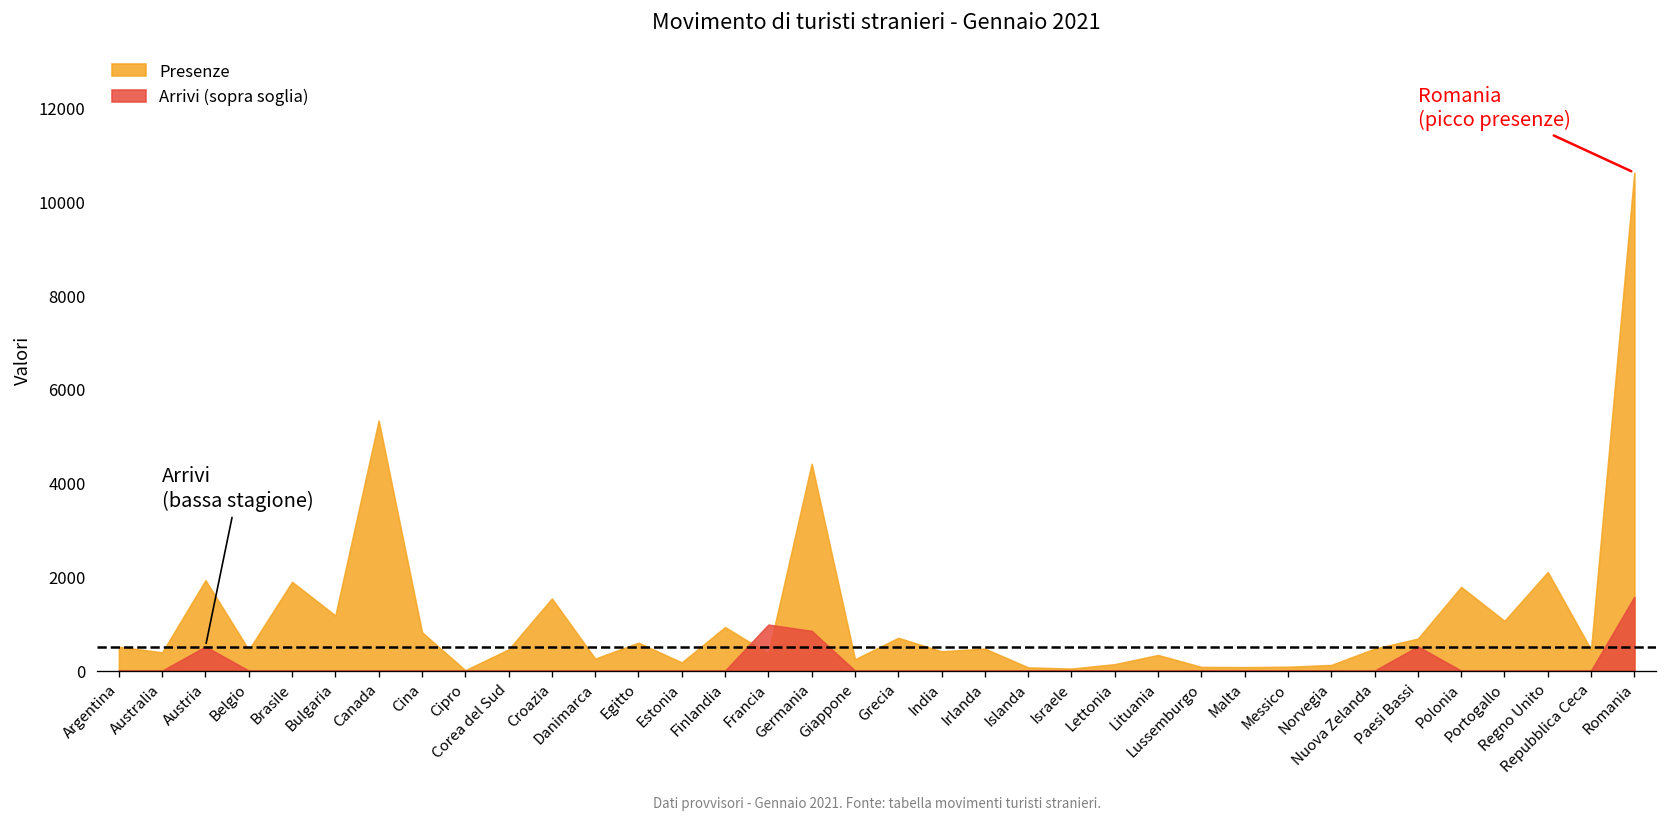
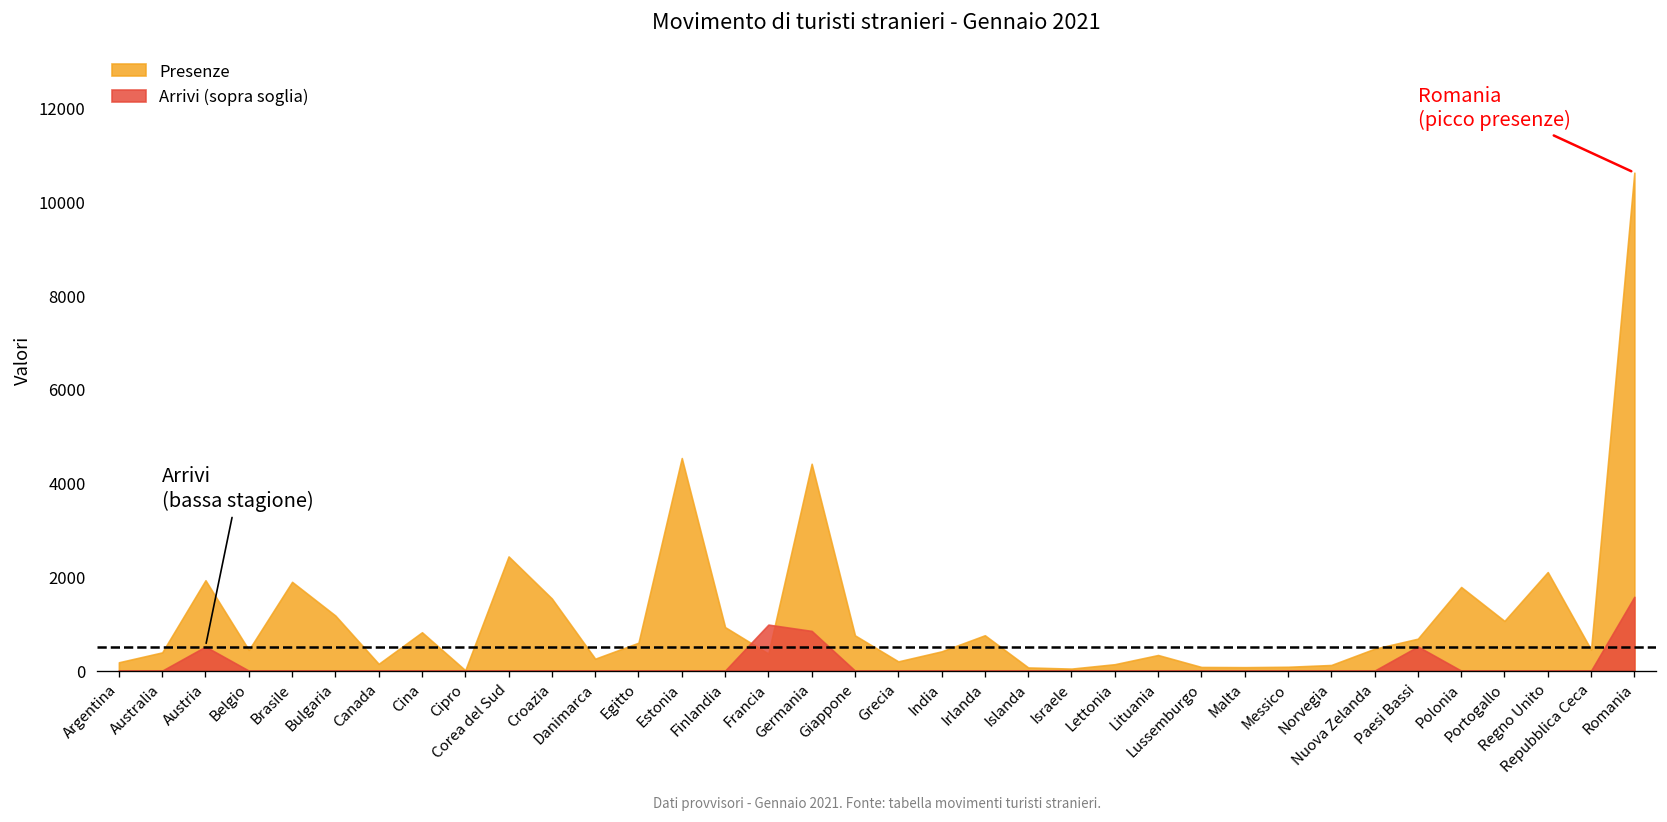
  {
    "Presenze": {
-     "Argentina": 500,
+     "Argentina": 200,
      "Australia": 400,
      "Austria": 1900,
      "Belgio": 400,
      "Brasile": 1900,
      "Bulgaria": 1200,
-     "Canada": 5300,
+     "Canada": 100,
      "Cina": 800,
-     "Corea del Sud": 500,
+     "Corea del Sud": 2400,
      "Croazia": 1500,
      "Danimarca": 300,
      "Egitto": 600,
-     "Estonia": 200,
+     "Estonia": 4500,
      "Finlandia": 900,
      "Francia": 400,
      "Germania": 4400,
-     "Giappone": 200,
-     "Grecia": 700,
+     "Giappone": 800,
+     "Grecia": 200,
      "India": 400,
-     "Irlanda": 500,
+     "Irlanda": 800,
      "Islanda": 100,
      "Lettonia": 100,
      "Lituania": 300,
      "Lussemburgo": 100,
      "Malta": 100,
      "Messico": 100,
      "Norvegia": 100,
      "Nuova Zelanda": 500,
      "Paesi Bassi": 700,
      "Polonia": 1800,
      "Portogallo": 1100,
      "Regno Unito": 2100,
      "Repubblica Ceca": 400,
      "Romania": 10600
    },
    "Arrivi (sopra soglia)": {
      "Argentina": 0,
      "Australia": 0,
      "Austria": 500,
      "Belgio": 0,
      "Brasile": 0,
      "Bulgaria": 0,
      "Canada": 0,
      "Cina": 0,
      "Corea del Sud": 0,
      "Croazia": 0,
      "Danimarca": 0,
      "Egitto": 0,
      "Estonia": 0,
      "Finlandia": 0,
      "Francia": 1000,
      "Germania": 800,
      "Giappone": 0,
      "Grecia": 0,
      "India": 0,
      "Irlanda": 0,
      "Islanda": 0,
      "Lettonia": 0,
      "Lituania": 0,
      "Lussemburgo": 0,
      "Malta": 0,
      "Messico": 0,
      "Norvegia": 0,
      "Nuova Zelanda": 0,
      "Paesi Bassi": 500,
      "Polonia": 0,
      "Portogallo": 0,
      "Regno Unito": 0,
      "Repubblica Ceca": 0,
      "Romania": 1600
    }
  }
